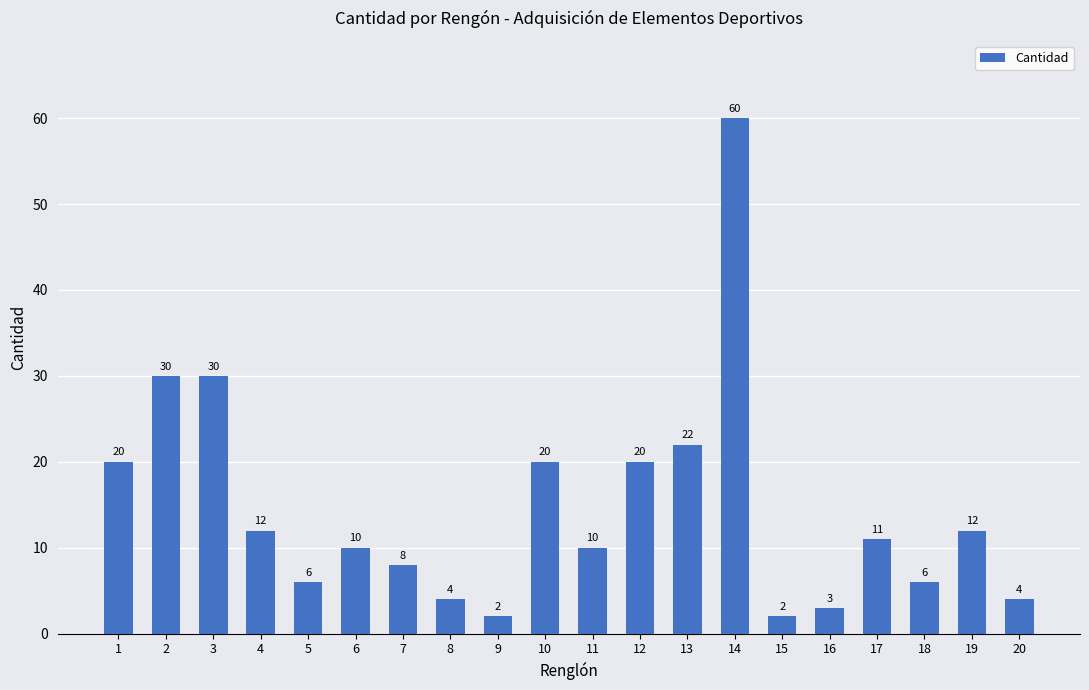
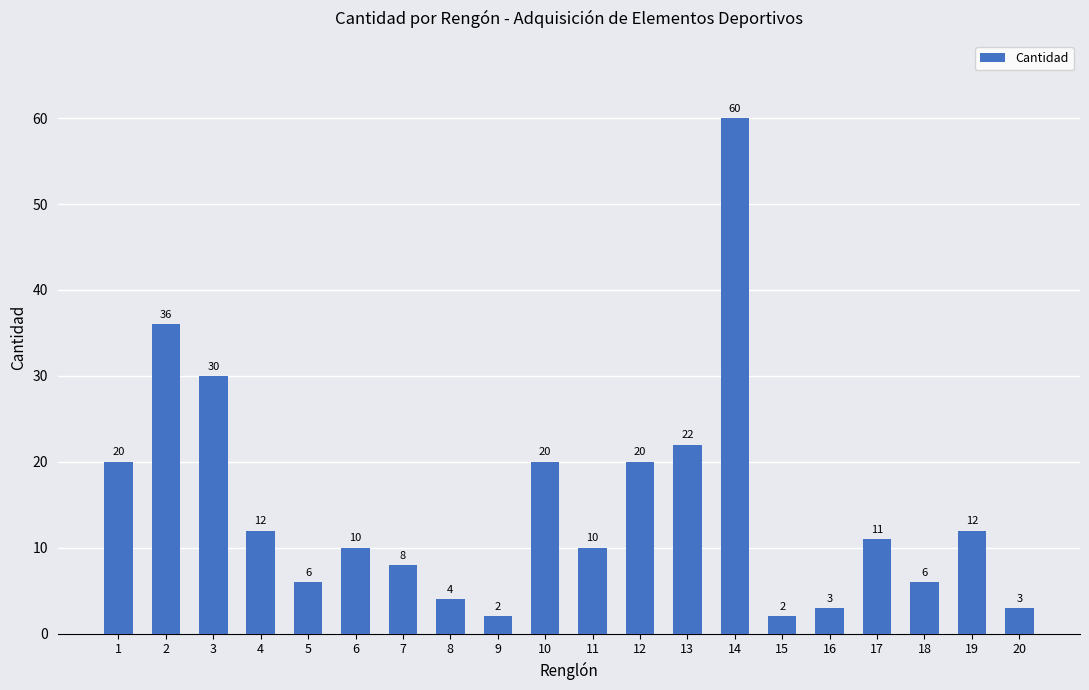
  {
    "1": 20,
-   "2": 30,
+   "2": 36,
    "3": 30,
    "4": 12,
    "5": 6,
    "6": 10,
    "7": 8,
    "8": 4,
    "9": 2,
    "10": 20,
    "11": 10,
    "12": 20,
    "13": 22,
    "14": 60,
    "15": 2,
    "16": 3,
    "17": 11,
    "18": 6,
    "19": 12,
-   "20": 4
+   "20": 3
  }
